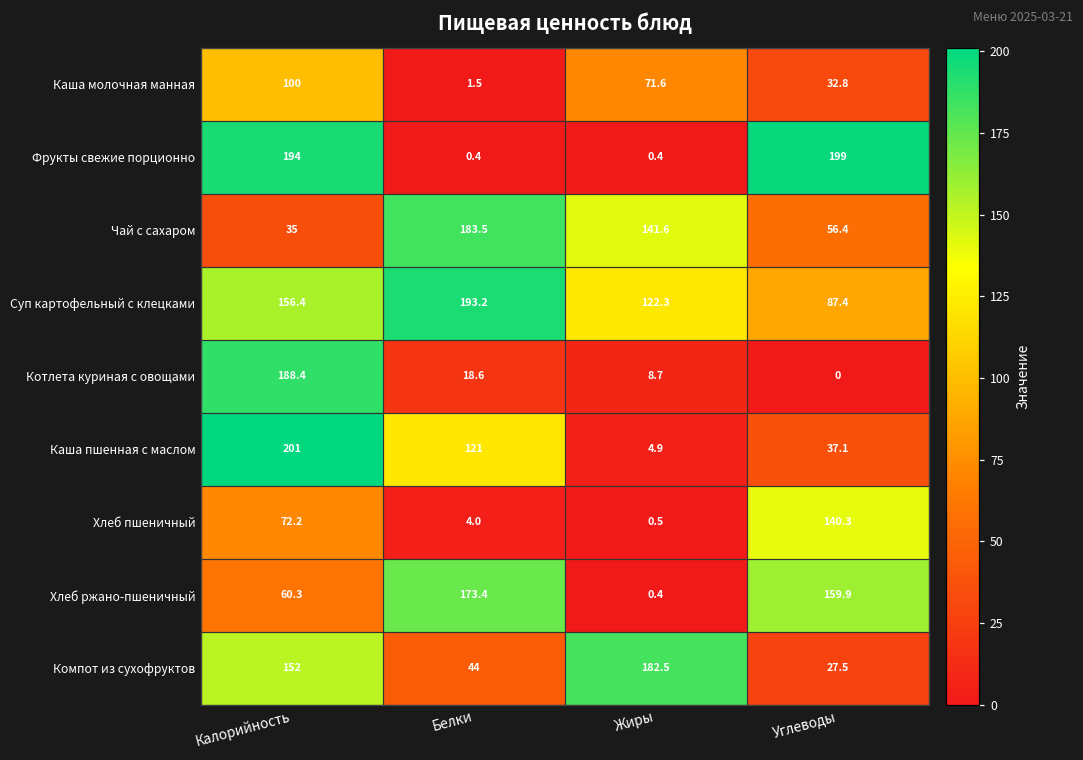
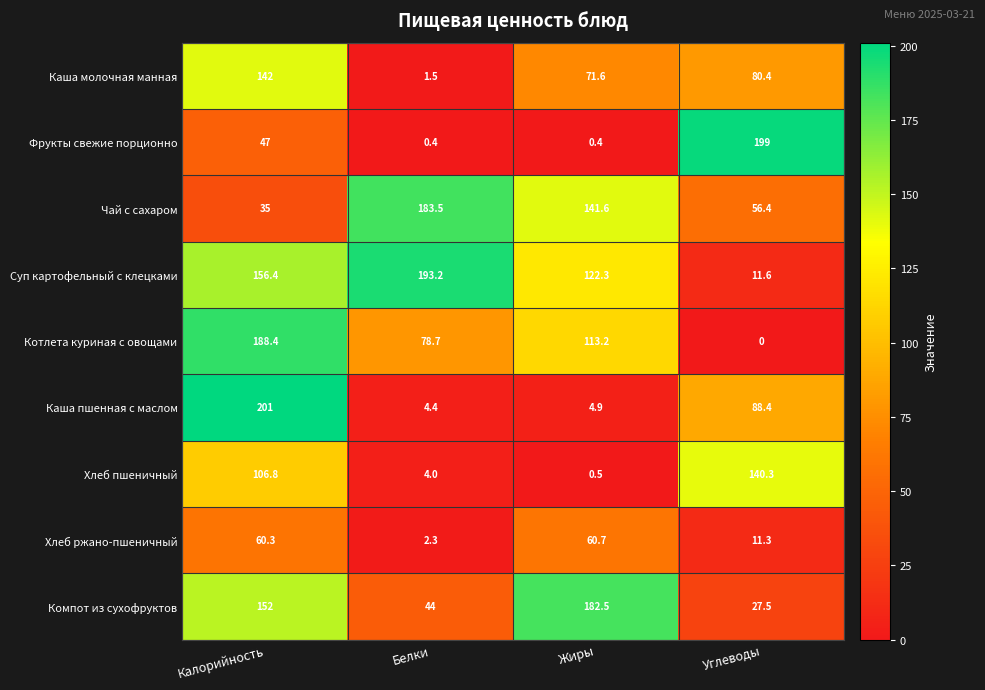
  {
    "Каша молочная манная": {
-     "Калорийность": 100,
-     "Углеводы": 32.8
+     "Калорийность": 142,
+     "Углеводы": 80.4
    },
    "Фрукты свежие порционно": {
-     "Калорийность": 194
+     "Калорийность": 47
    },
    "Суп картофельный с клецками": {
-     "Углеводы": 87.4
+     "Углеводы": 11.6
    },
    "Котлета куриная с овощами": {
-     "Белки": 18.6,
-     "Жиры": 8.7
+     "Белки": 78.7,
+     "Жиры": 113.2
    },
    "Каша пшенная с маслом": {
-     "Белки": 121,
-     "Углеводы": 37.1
+     "Белки": 4.4,
+     "Углеводы": 88.4
    },
    "Хлеб пшеничный": {
-     "Калорийность": 72.2
+     "Калорийность": 106.8
    },
    "Хлеб ржано-пшеничный": {
-     "Белки": 173.4,
-     "Жиры": 0.4,
-     "Углеводы": 159.9
+     "Белки": 2.3,
+     "Жиры": 60.7,
+     "Углеводы": 11.3
    }
  }
